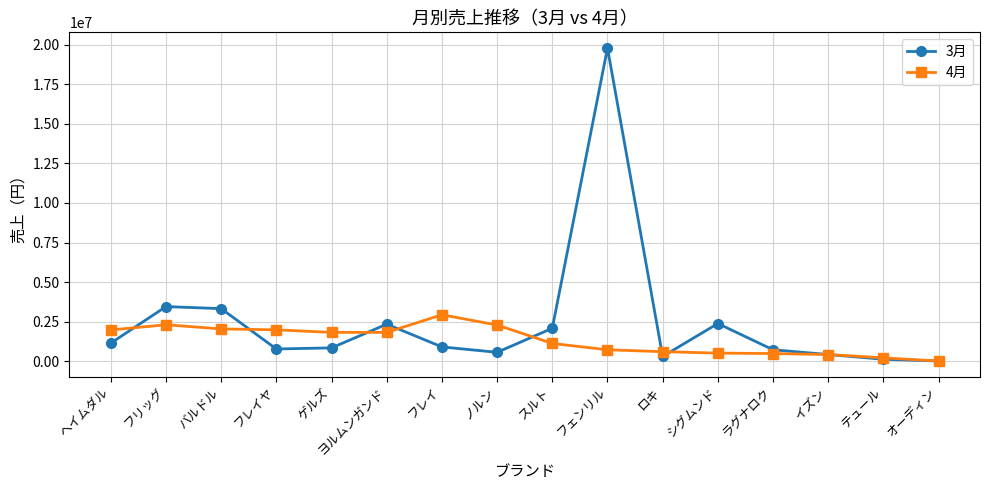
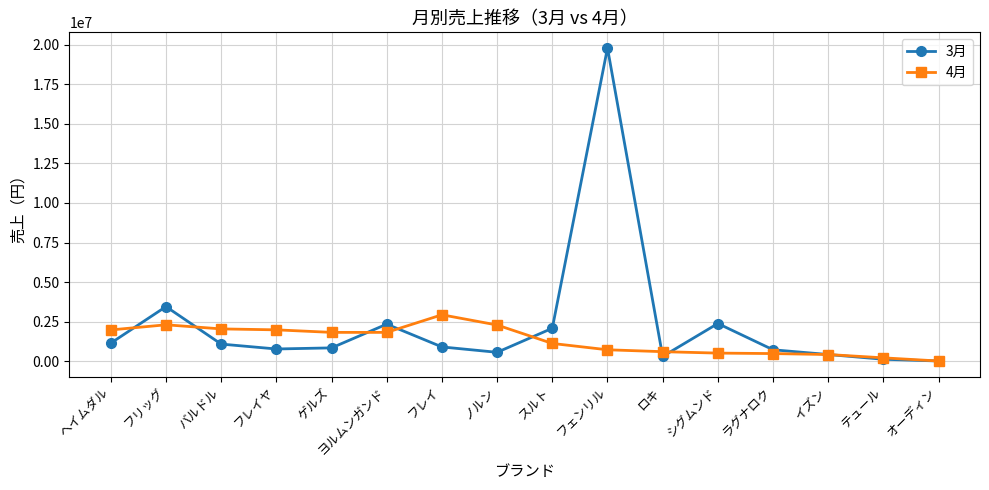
  {
    "3月": {
      "ヘイムダル": 1100000,
      "フリッグ": 3500000,
-     "バルドル": 3300000,
+     "バルドル": 1100000,
      "フレイヤ": 800000,
      "ゲルズ": 800000,
      "ヨルムンガンド": 2300000,
      "フレイ": 900000,
      "ノルン": 600000,
      "スルト": 2100000,
      "フェンリル": 19800000,
      "ロキ": 300000,
      "シグムンド": 2400000,
      "ラグナロク": 700000
    },
    "4月": {
      "ヘイムダル": 2000000,
      "フリッグ": 2300000,
      "バルドル": 2000000,
      "フレイヤ": 2000000,
      "ゲルズ": 1800000,
      "ヨルムンガンド": 1800000,
      "フレイ": 2900000,
      "ノルン": 2300000,
      "スルト": 1100000,
      "フェンリル": 700000,
      "ロキ": 600000,
      "シグムンド": 500000,
      "ラグナロク": 500000
    }
  }
